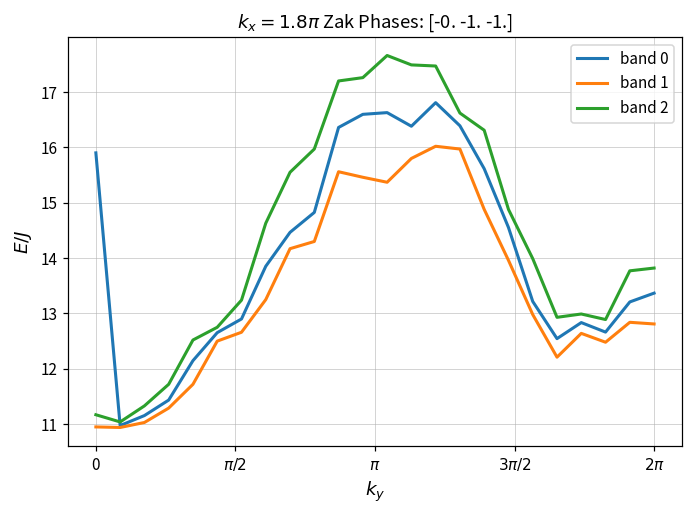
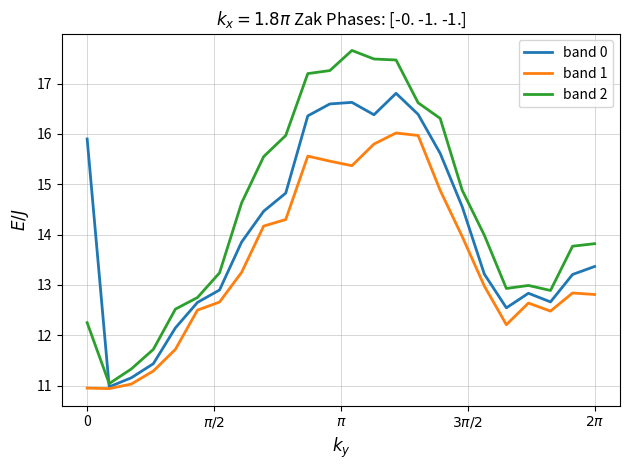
  {
    "band 0": {
      "0": 15.9
    },
    "band 1": {
      "0": 11.0
    },
    "band 2": {
-     "0": 11.2
+     "0": 12.3
    }
  }
